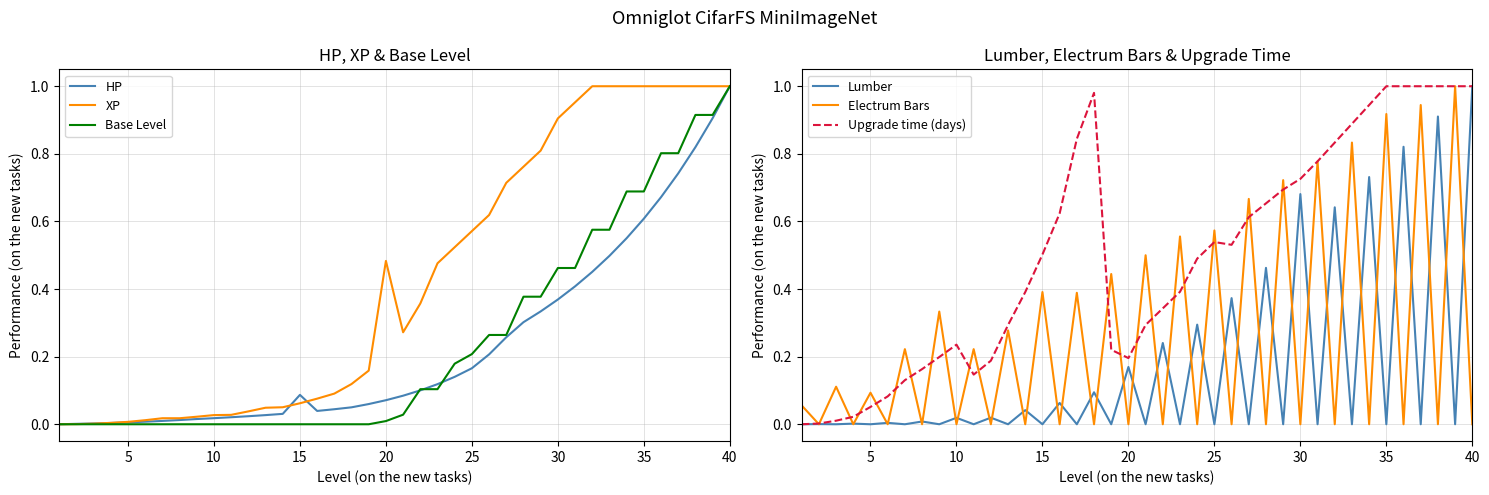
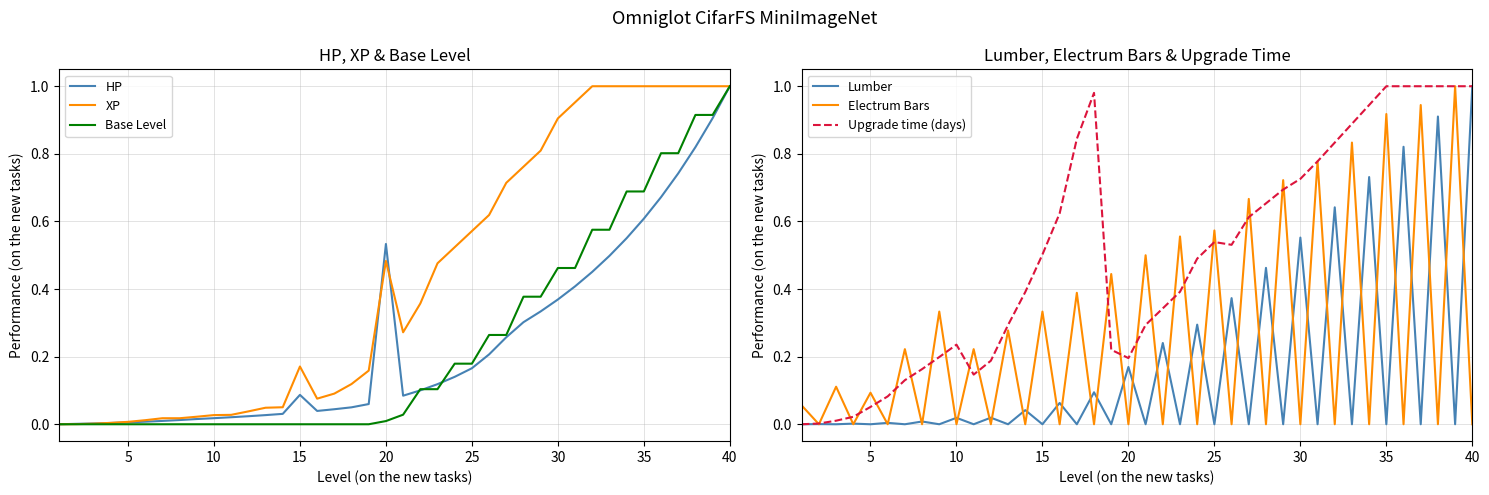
  {
    "HP, XP & Base Level": {
      "HP": {
        "10": 0.02,
        "15": 0.09,
-       "20": 0.07,
+       "20": 0.53,
        "25": 0.17,
        "30": 0.37,
        "35": 0.61
      },
      "XP": {
        "10": 0.03,
-       "15": 0.06,
+       "15": 0.17,
        "20": 0.48,
        "25": 0.57,
        "30": 0.90,
        "35": 1.00
      },
      "Base Level": {
        "10": 0.00,
        "15": 0.00,
        "20": 0.01,
-       "25": 0.21,
+       "25": 0.18,
        "30": 0.46,
        "35": 0.69
      }
    },
    "Lumber, Electrum Bars & Upgrade Time": {
      "Lumber": {
        "5": 0.00,
        "10": 0.02,
        "15": 0.00,
        "20": 0.17,
        "25": 0.00,
-       "30": 0.68,
+       "30": 0.55,
        "35": 0.00
      },
      "Electrum Bars": {
        "5": 0.09,
        "10": 0.00,
-       "15": 0.39,
+       "15": 0.33,
        "20": 0.00,
        "25": 0.57,
        "30": 0.00,
        "35": 0.92,
        "40": 0.00
      },
      "Upgrade time (days)": {
        "5": 0.05,
        "10": 0.24,
        "15": 0.50,
        "20": 0.20,
        "25": 0.54,
        "30": 0.73,
        "35": 1.00
      }
    }
  }
